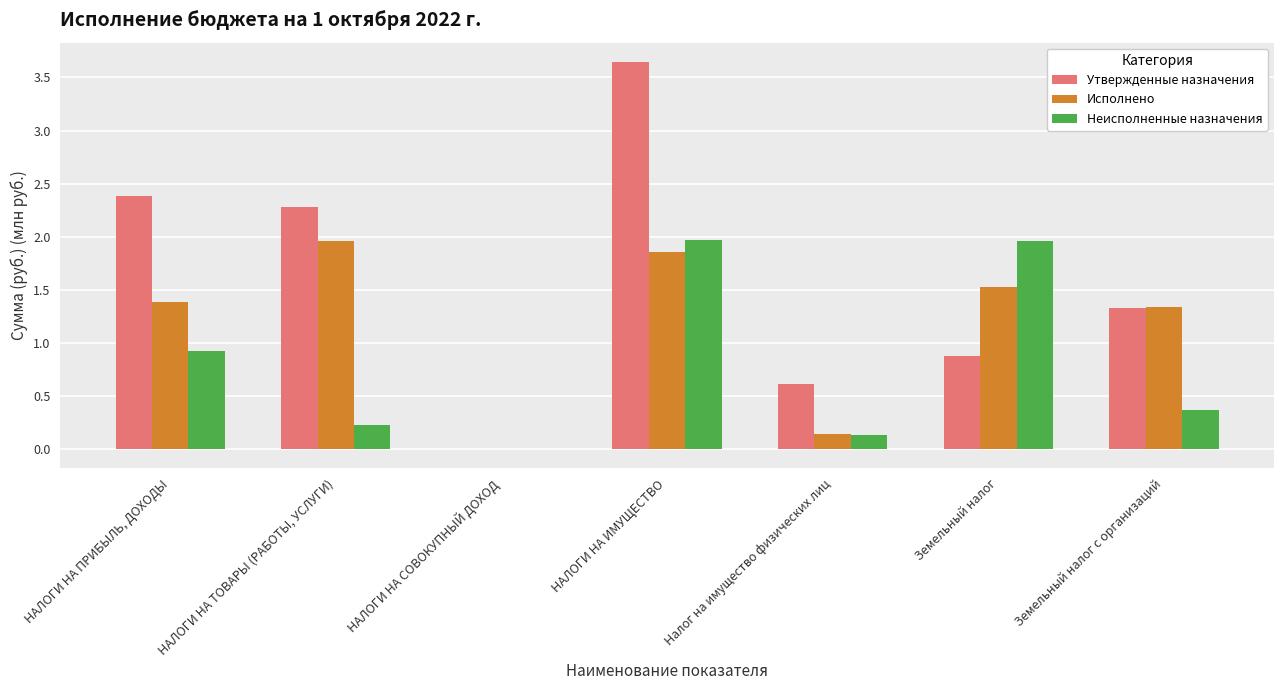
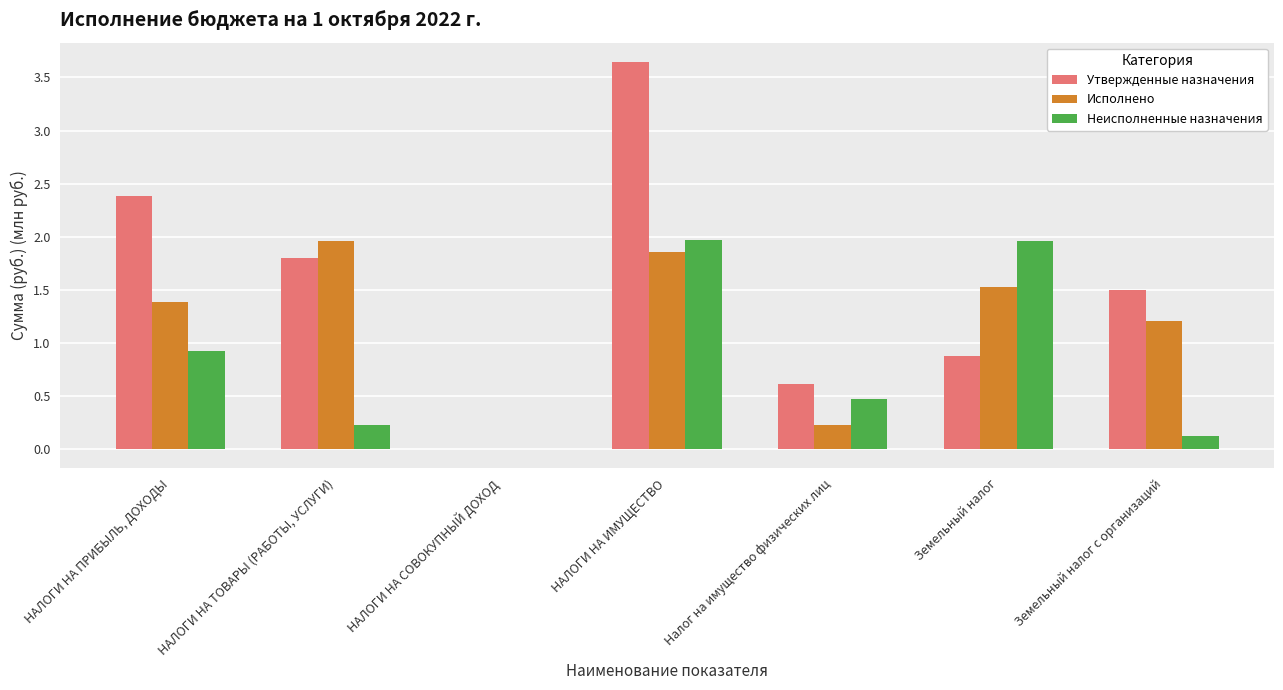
  {
    "Утвержденные назначения": {
      "НАЛОГИ НА ПРИБЫЛЬ, ДОХОДЫ": 2.39,
-     "НАЛОГИ НА ТОВАРЫ (РАБОТЫ, УСЛУГИ)": 2.27,
+     "НАЛОГИ НА ТОВАРЫ (РАБОТЫ, УСЛУГИ)": 1.80,
      "НАЛОГИ НА ИМУЩЕСТВО": 3.65,
      "Налог на имущество физических лиц": 0.61,
      "Земельный налог": 0.87,
-     "Земельный налог с организаций": 1.33
+     "Земельный налог с организаций": 1.50
    },
    "Исполнено": {
      "НАЛОГИ НА ПРИБЫЛЬ, ДОХОДЫ": 1.38,
      "НАЛОГИ НА ТОВАРЫ (РАБОТЫ, УСЛУГИ)": 1.96,
      "НАЛОГИ НА ИМУЩЕСТВО": 1.86,
-     "Налог на имущество физических лиц": 0.14,
+     "Налог на имущество физических лиц": 0.23,
      "Земельный налог": 1.53,
-     "Земельный налог с организаций": 1.34
+     "Земельный налог с организаций": 1.20
    },
    "Неисполненные назначения": {
      "НАЛОГИ НА ПРИБЫЛЬ, ДОХОДЫ": 0.92,
      "НАЛОГИ НА ТОВАРЫ (РАБОТЫ, УСЛУГИ)": 0.22,
      "НАЛОГИ НА ИМУЩЕСТВО": 1.97,
-     "Налог на имущество физических лиц": 0.13,
+     "Налог на имущество физических лиц": 0.46,
      "Земельный налог": 1.96,
-     "Земельный налог с организаций": 0.37
+     "Земельный налог с организаций": 0.12
    }
  }
